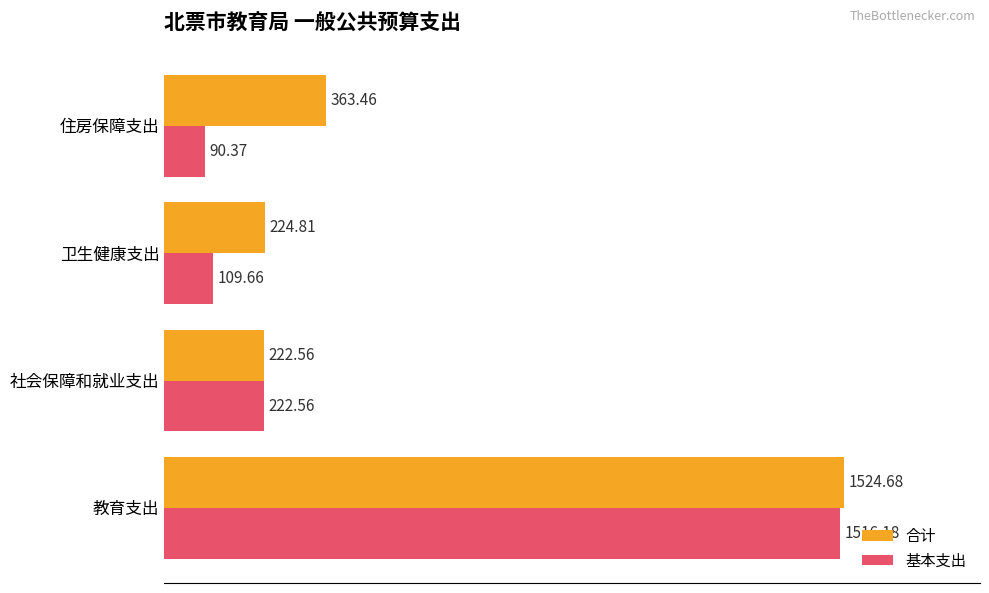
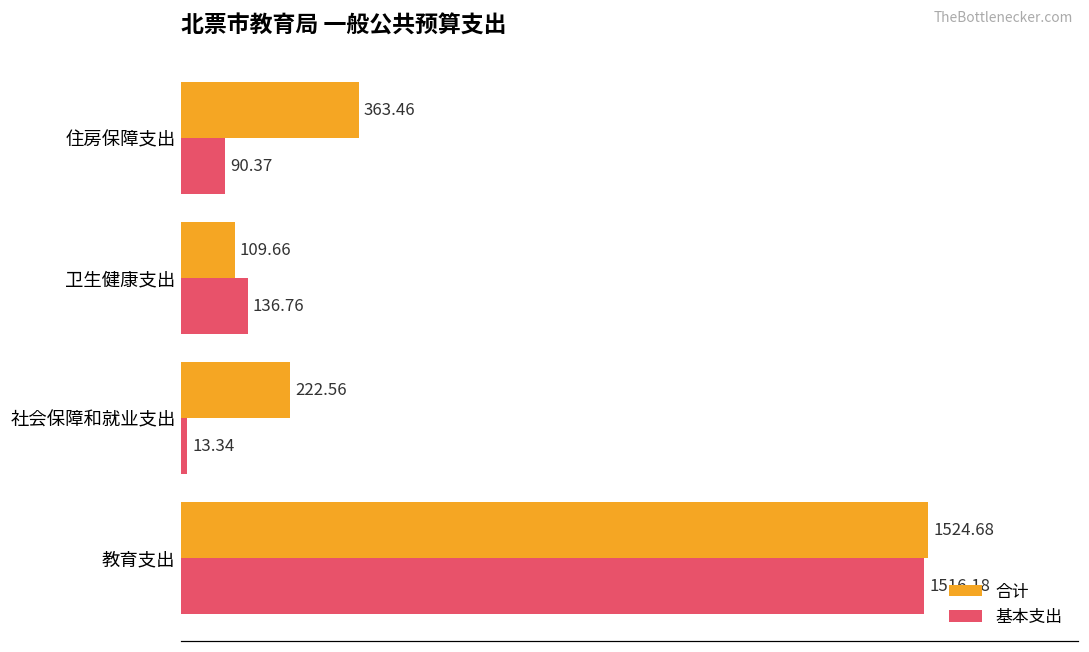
  {
    "合计": {
      "住房保障支出": 363.46,
-     "卫生健康支出": 224.81,
+     "卫生健康支出": 109.66,
      "社会保障和就业支出": 222.56,
      "教育支出": 1524.68
    },
    "基本支出": {
      "住房保障支出": 90.37,
-     "卫生健康支出": 109.66,
-     "社会保障和就业支出": 222.56,
+     "卫生健康支出": 136.76,
+     "社会保障和就业支出": 13.34,
      "教育支出": 1516.18
    }
  }
